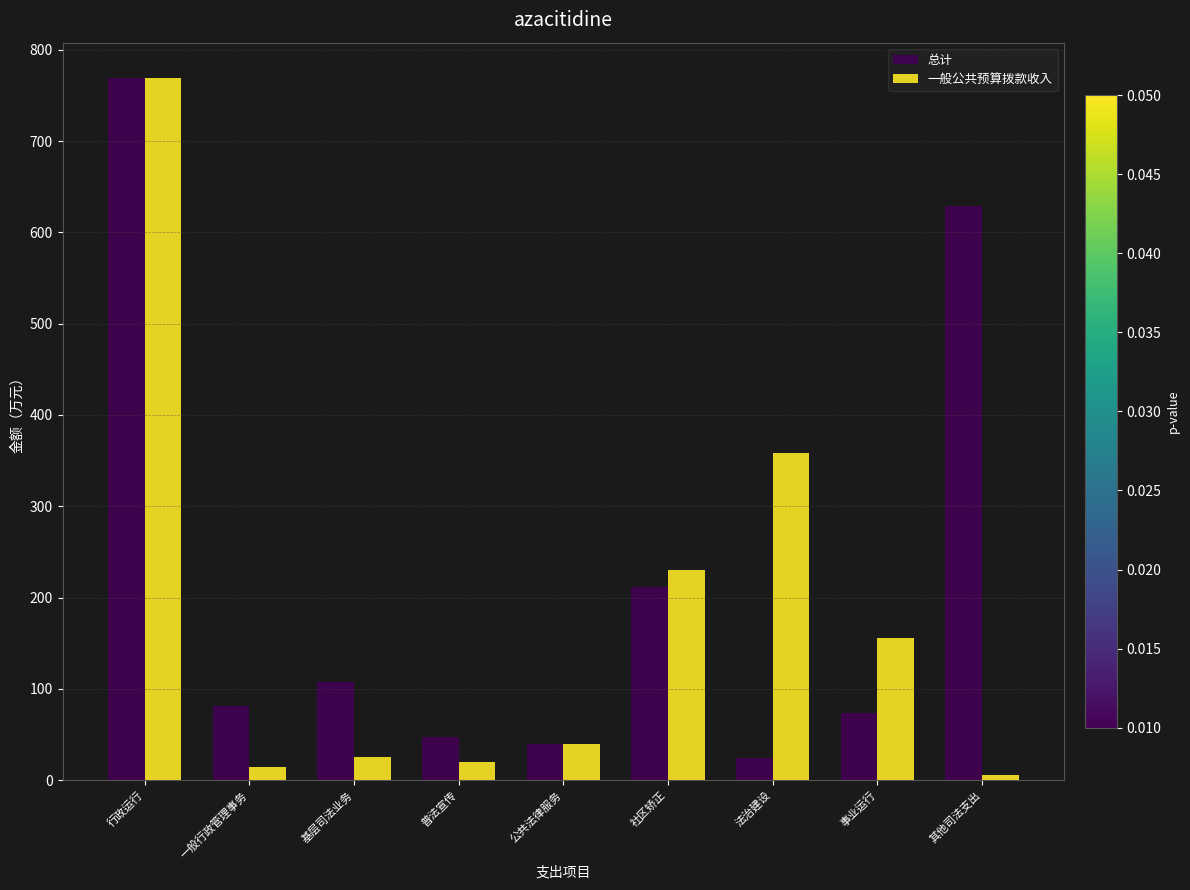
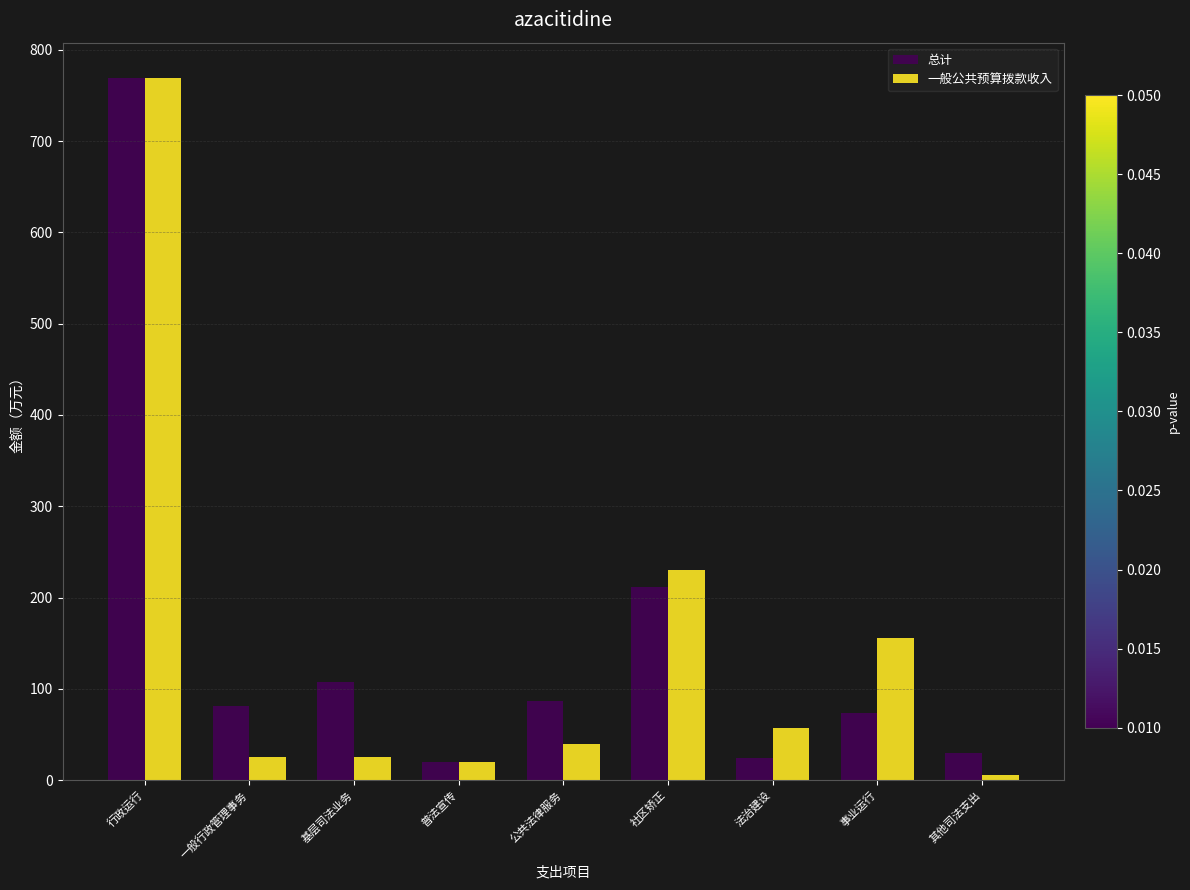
  {
    "总计": {
      "行政运行": 770,
      "一般行政管理事务": 80,
      "基层司法业务": 110,
-     "普法宣传": 50,
-     "公共法律服务": 40,
+     "普法宣传": 20,
+     "公共法律服务": 90,
      "社区矫正": 210,
      "法治建设": 20,
      "事业运行": 70,
-     "其他司法支出": 630
+     "其他司法支出": 30
    },
    "一般公共预算拨款收入": {
      "行政运行": 770,
-     "一般行政管理事务": 10,
+     "一般行政管理事务": 30,
      "基层司法业务": 30,
      "普法宣传": 20,
      "公共法律服务": 40,
      "社区矫正": 230,
-     "法治建设": 360,
+     "法治建设": 60,
      "事业运行": 160,
      "其他司法支出": 10
    }
  }
